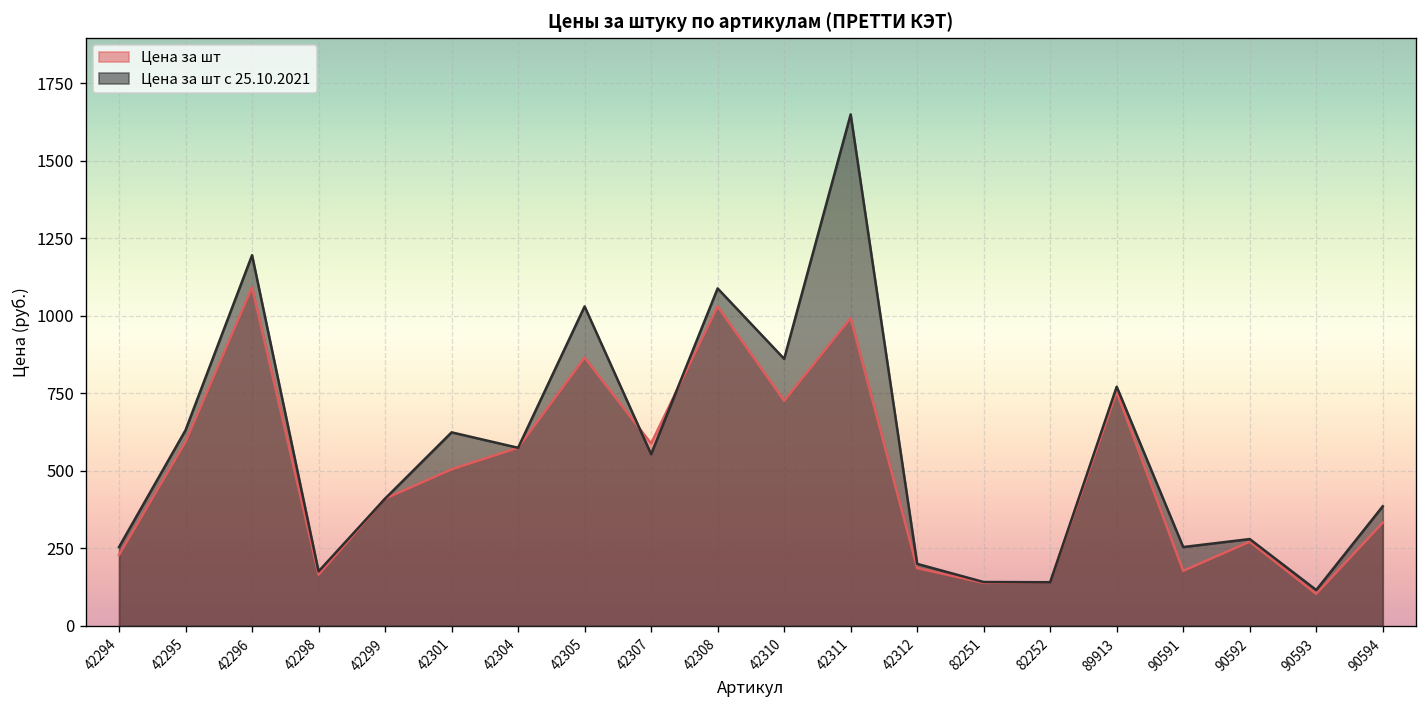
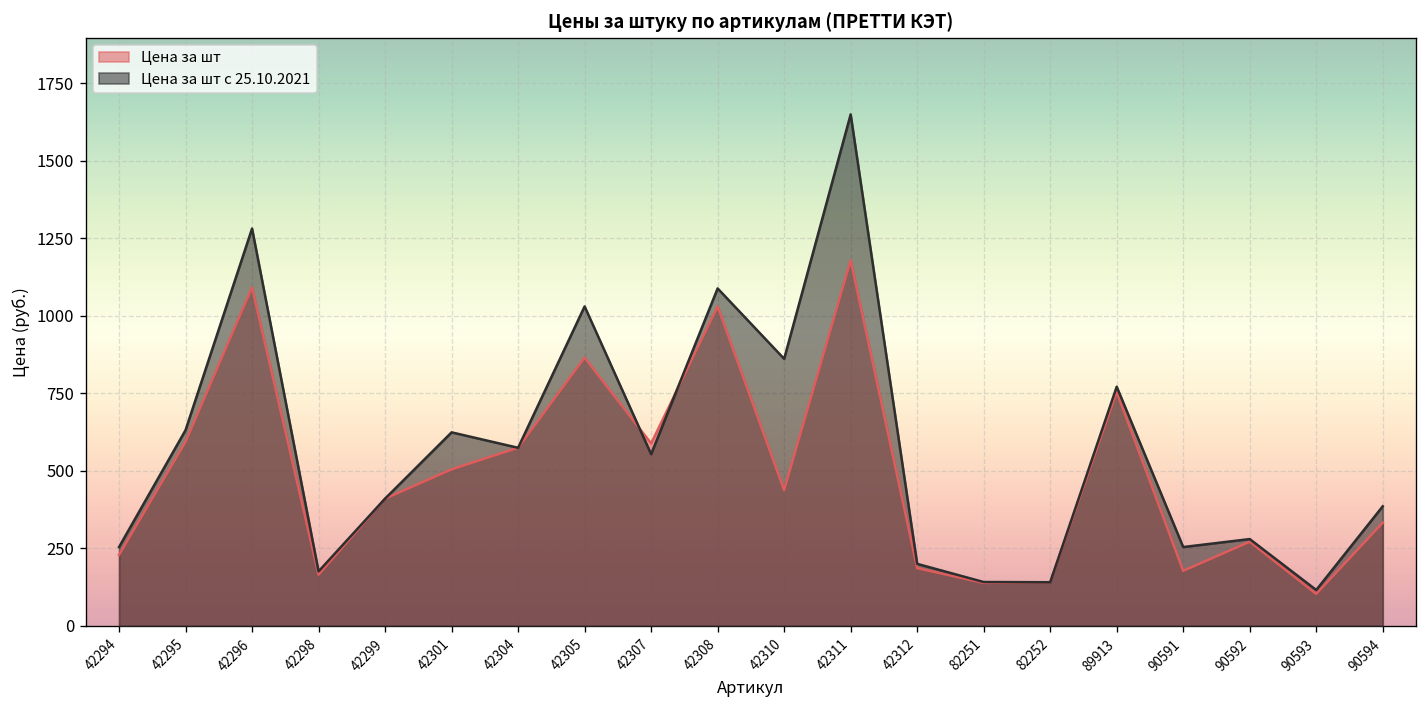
  {
    "Цена за шт": {
      "42294": 230,
      "42295": 590,
      "42296": 1090,
      "42298": 160,
      "42301": 500,
      "42305": 860,
      "42307": 590,
      "42308": 1030,
-     "42310": 730,
-     "42311": 990,
+     "42310": 440,
+     "42311": 1180,
      "42312": 190,
      "89913": 750,
      "90591": 180,
      "90593": 100,
      "90594": 330
    },
    "Цена за шт с 25.10.2021": {
      "42294": 250,
      "42295": 630,
-     "42296": 1200,
+     "42296": 1280,
      "42298": 180,
      "42301": 620,
      "42305": 1030,
      "42307": 550,
      "42308": 1090,
      "42310": 860,
      "42311": 1650,
      "42312": 200,
      "89913": 770,
      "90591": 250,
      "90593": 120,
      "90594": 390
    }
  }
